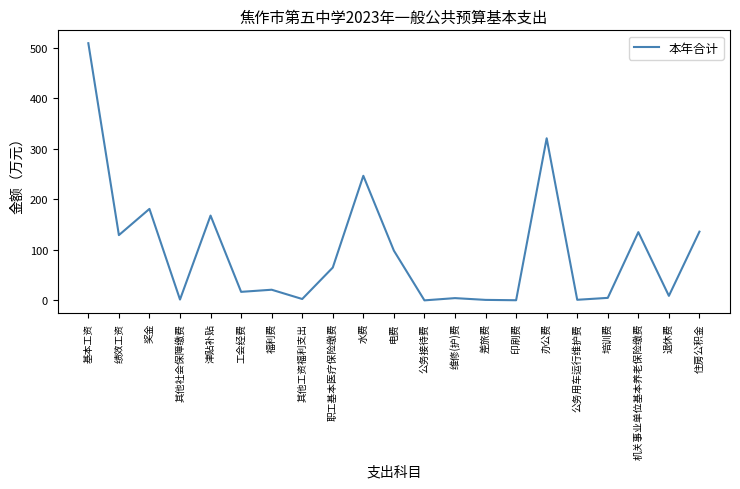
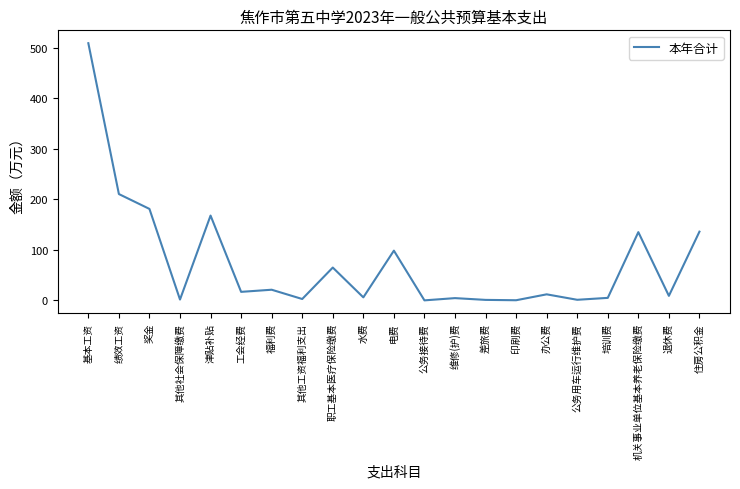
  {
    "基本工资": 510,
-   "绩效工资": 130,
+   "绩效工资": 210,
    "奖金": 180,
    "其他社会保障缴费": 0,
    "津贴补贴": 170,
    "工会经费": 20,
    "福利费": 20,
    "其他工资福利支出": 0,
    "职工基本医疗保险缴费": 70,
-   "水费": 250,
+   "水费": 10,
    "电费": 100,
    "公务接待费": 0,
    "维修(护)费": 0,
    "差旅费": 0,
    "印刷费": 0,
-   "办公费": 320,
+   "办公费": 10,
    "公务用车运行维护费": 0,
    "培训费": 10,
    "机关事业单位基本养老保险缴费": 140,
    "退休费": 10,
    "住房公积金": 140
  }
